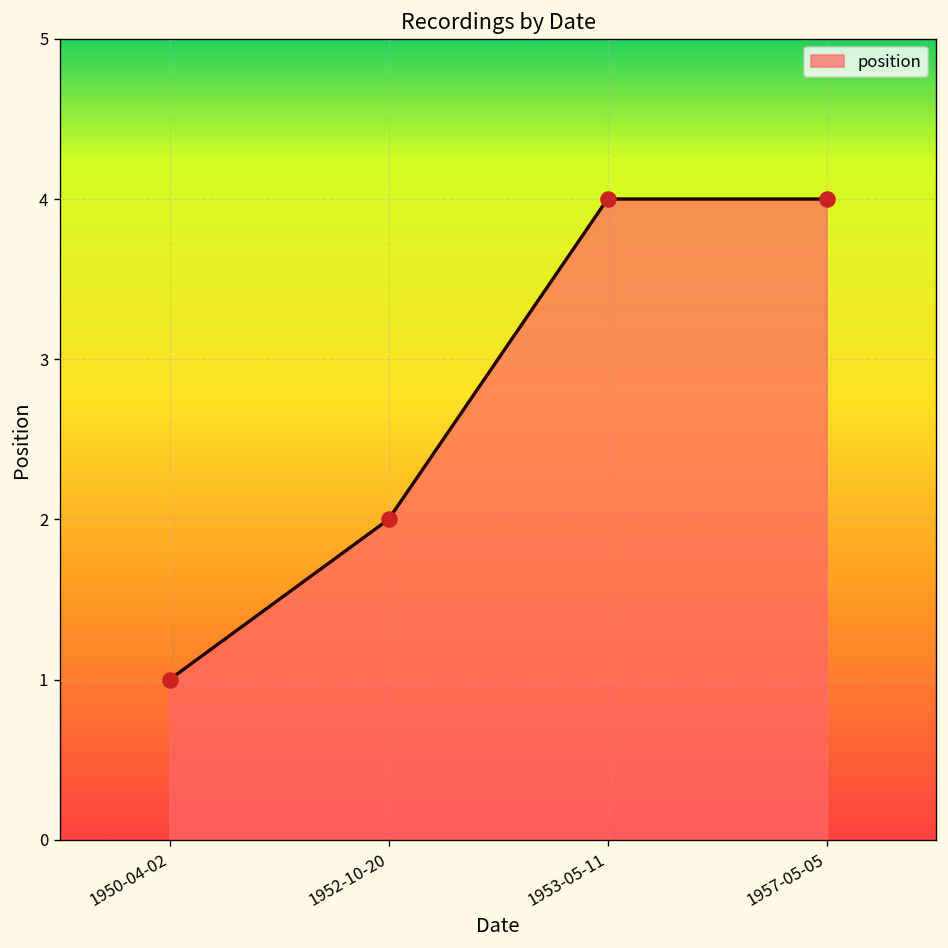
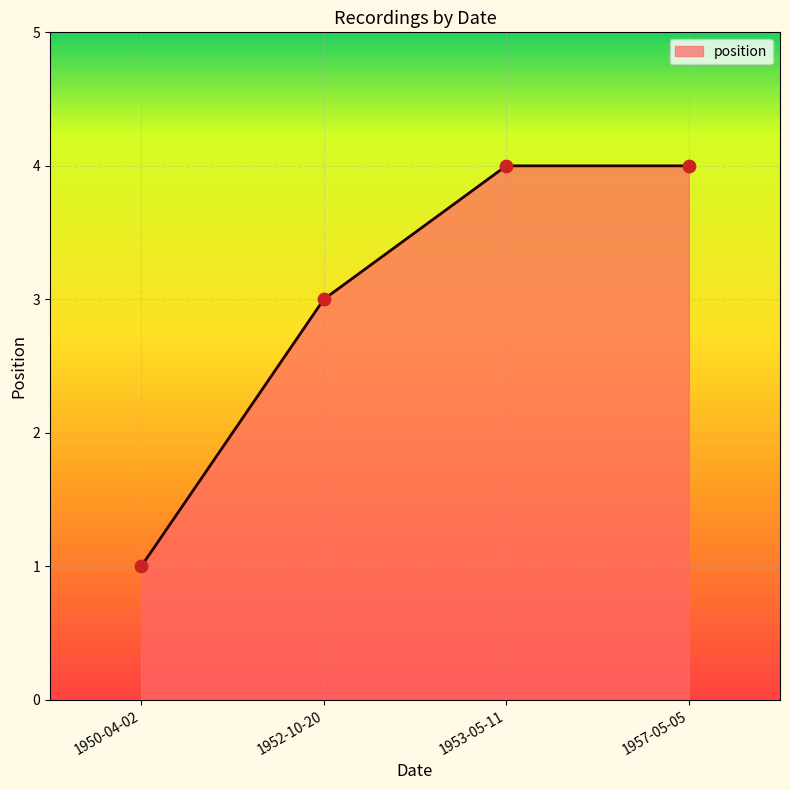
  {
    "1950-04-02": 1,
-   "1952-10-20": 2,
+   "1952-10-20": 3,
    "1953-05-11": 4,
    "1957-05-05": 4
  }
